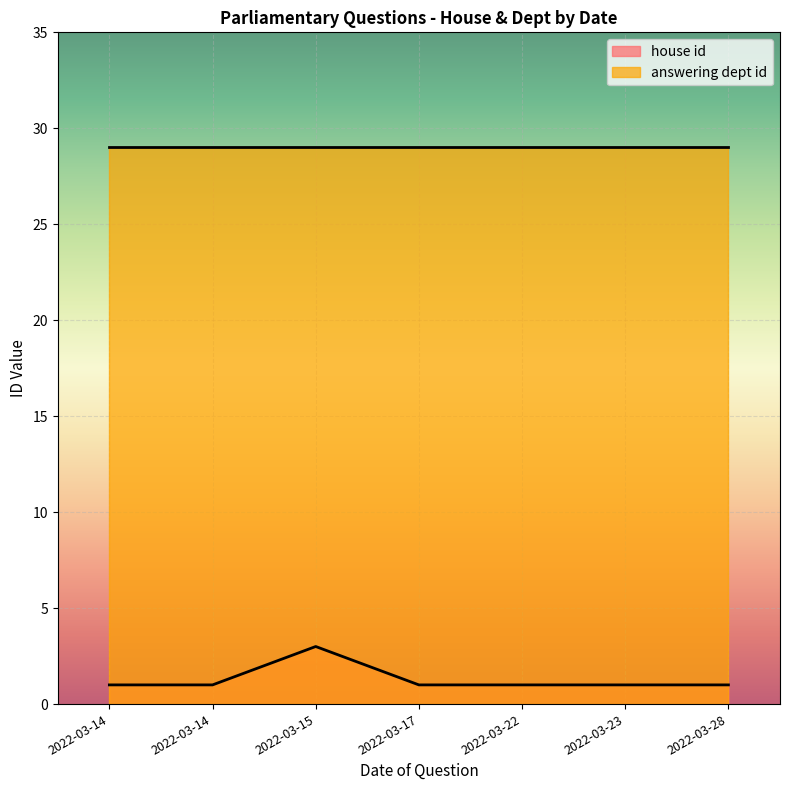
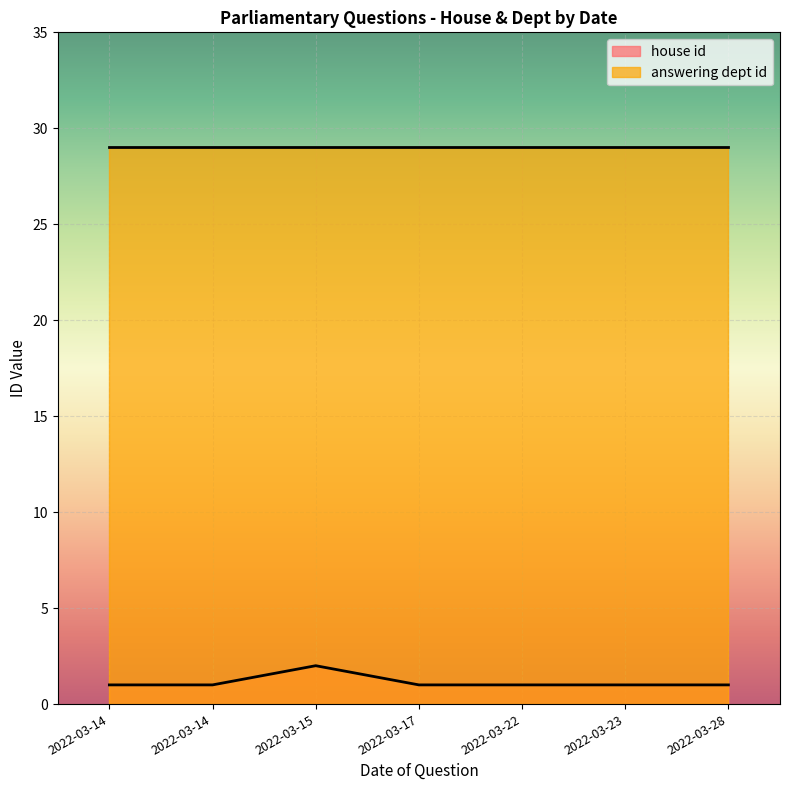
  {
    "house id": {
-     "2022-03-15": 3,
+     "2022-03-15": 2,
      "2022-03-17": 1,
      "2022-03-22": 1,
      "2022-03-23": 1,
      "2022-03-28": 1
    },
    "answering dept id": {
      "2022-03-15": 29,
      "2022-03-17": 29,
      "2022-03-22": 29,
      "2022-03-23": 29,
      "2022-03-28": 29
    }
  }
